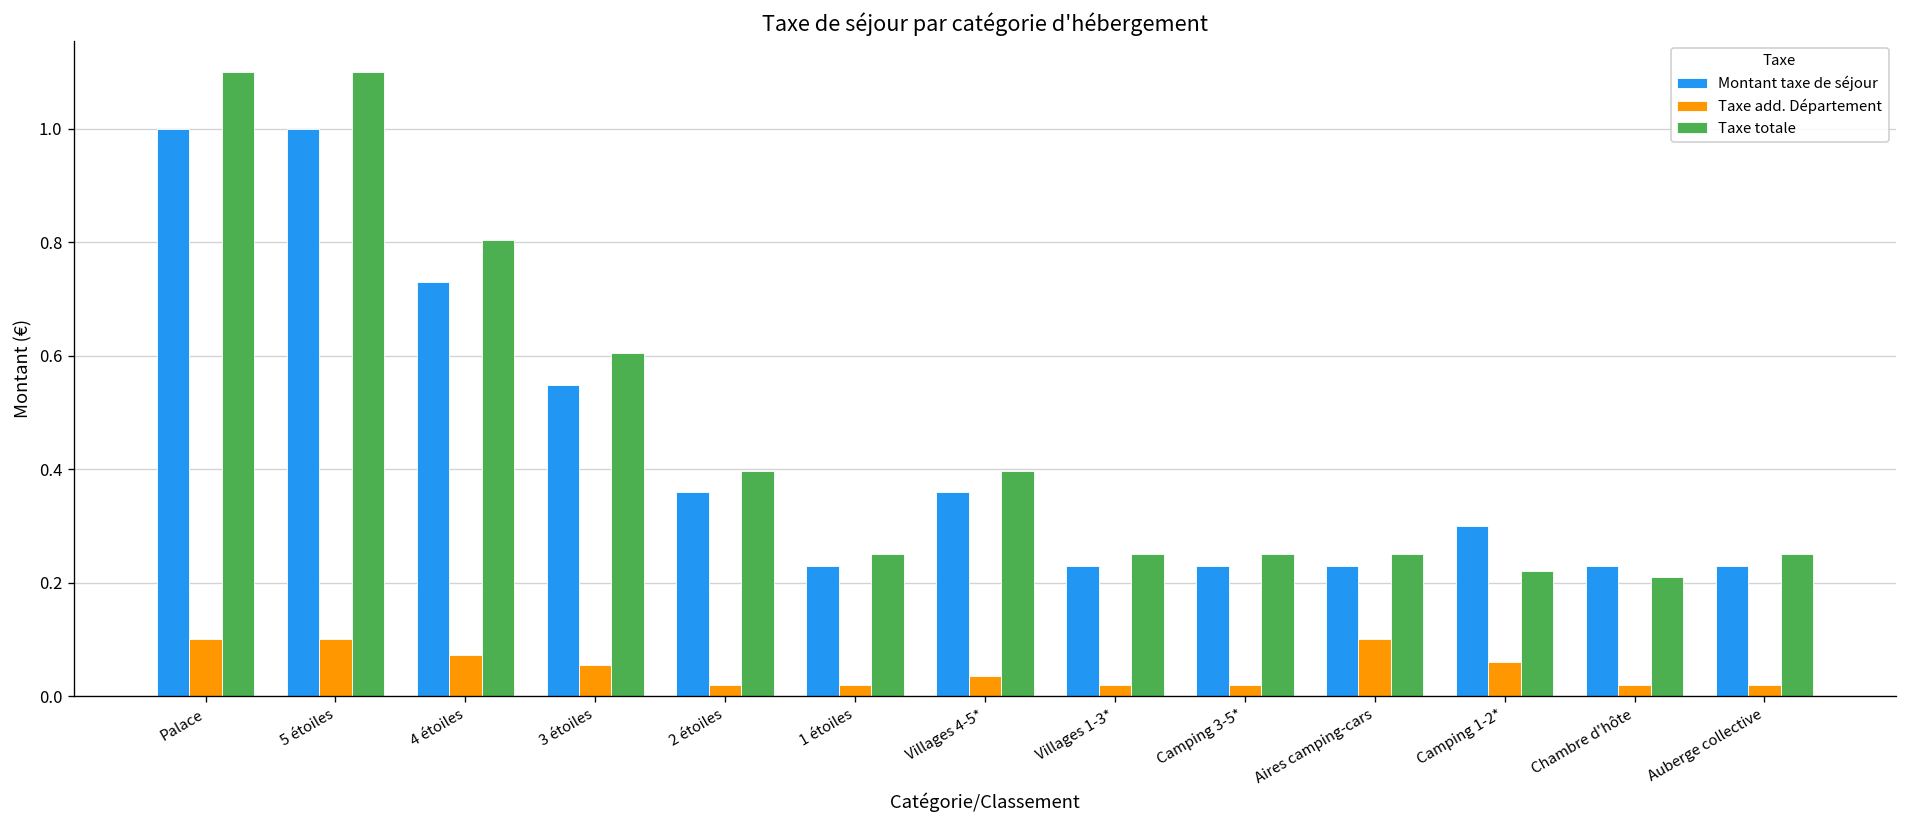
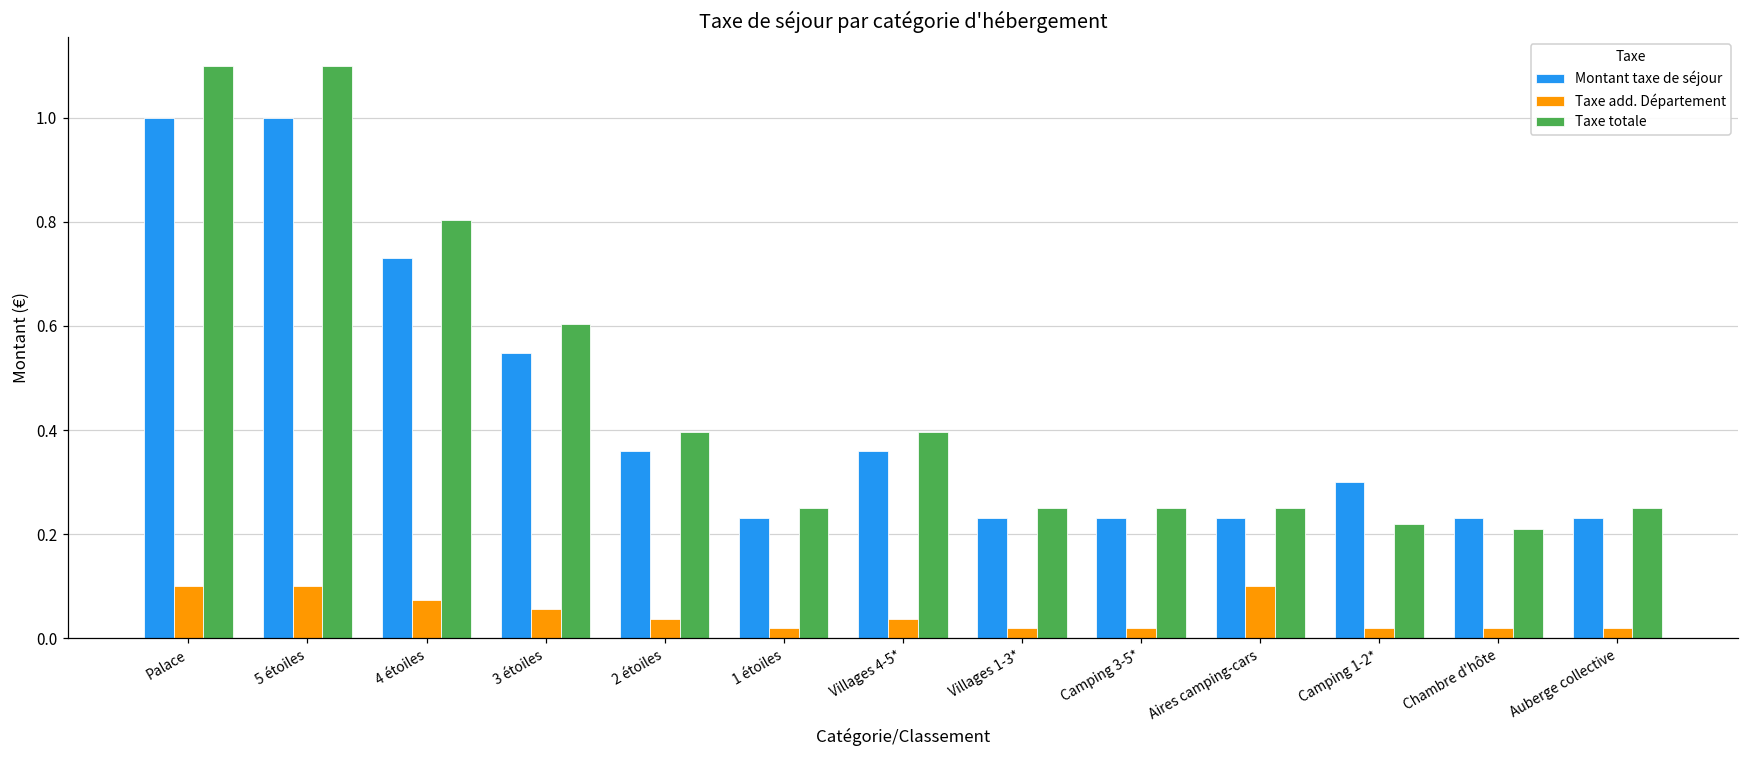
  {
    "Montant taxe de séjour": {
      "Palace": 1.00,
      "5 étoiles": 1.00,
      "4 étoiles": 0.73,
      "3 étoiles": 0.55,
      "2 étoiles": 0.36,
      "1 étoiles": 0.23,
      "Villages 4-5*": 0.36,
      "Villages 1-3*": 0.23,
      "Camping 3-5*": 0.23,
      "Aires camping-cars": 0.23,
      "Camping 1-2*": 0.30,
      "Chambre d'hôte": 0.23,
      "Auberge collective": 0.23
    },
    "Taxe add. Département": {
      "Palace": 0.10,
      "5 étoiles": 0.10,
      "4 étoiles": 0.07,
      "3 étoiles": 0.05,
-     "2 étoiles": 0.02,
+     "2 étoiles": 0.04,
      "1 étoiles": 0.02,
      "Villages 4-5*": 0.04,
      "Villages 1-3*": 0.02,
      "Camping 3-5*": 0.02,
      "Aires camping-cars": 0.10,
-     "Camping 1-2*": 0.06,
+     "Camping 1-2*": 0.02,
      "Chambre d'hôte": 0.02,
      "Auberge collective": 0.02
    },
    "Taxe totale": {
      "Palace": 1.10,
      "5 étoiles": 1.10,
      "4 étoiles": 0.80,
      "3 étoiles": 0.60,
      "2 étoiles": 0.40,
      "1 étoiles": 0.25,
      "Villages 4-5*": 0.40,
      "Villages 1-3*": 0.25,
      "Camping 3-5*": 0.25,
      "Aires camping-cars": 0.25,
      "Camping 1-2*": 0.22,
      "Chambre d'hôte": 0.21,
      "Auberge collective": 0.25
    }
  }
